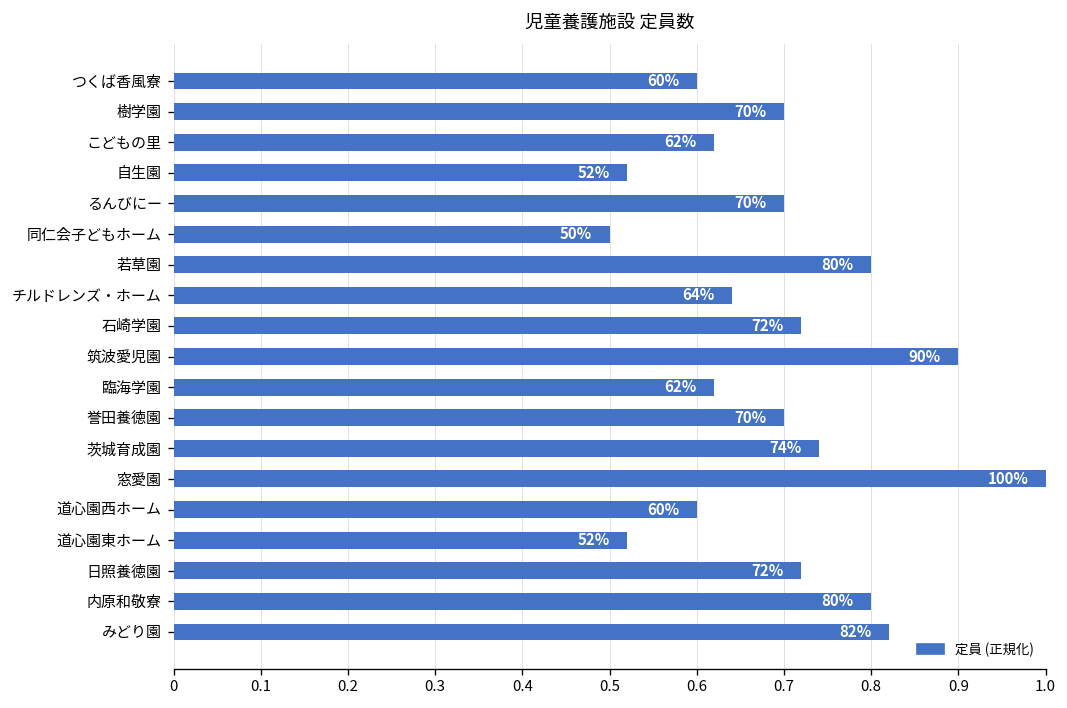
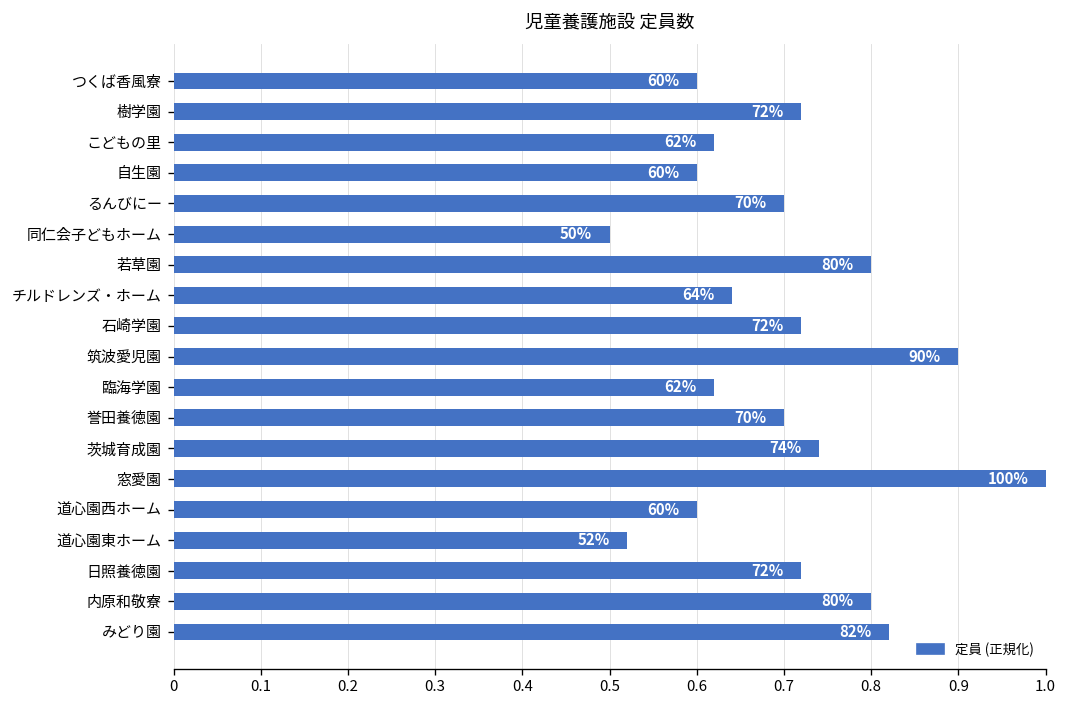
  {
    "つくば香風寮": "60%",
-   "樹学園": "70%",
+   "樹学園": "72%",
    "こどもの里": "62%",
-   "自生園": "52%",
+   "自生園": "60%",
    "るんびにー": "70%",
    "同仁会子どもホーム": "50%",
    "若草園": "80%",
    "チルドレンズ・ホーム": "64%",
    "石崎学園": "72%",
    "筑波愛児園": "90%",
    "臨海学園": "62%",
    "誉田養徳園": "70%",
    "茨城育成園": "74%",
    "窓愛園": "100%",
    "道心園西ホーム": "60%",
    "道心園東ホーム": "52%",
    "日照養徳園": "72%",
    "内原和敬寮": "80%",
    "みどり園": "82%"
  }
